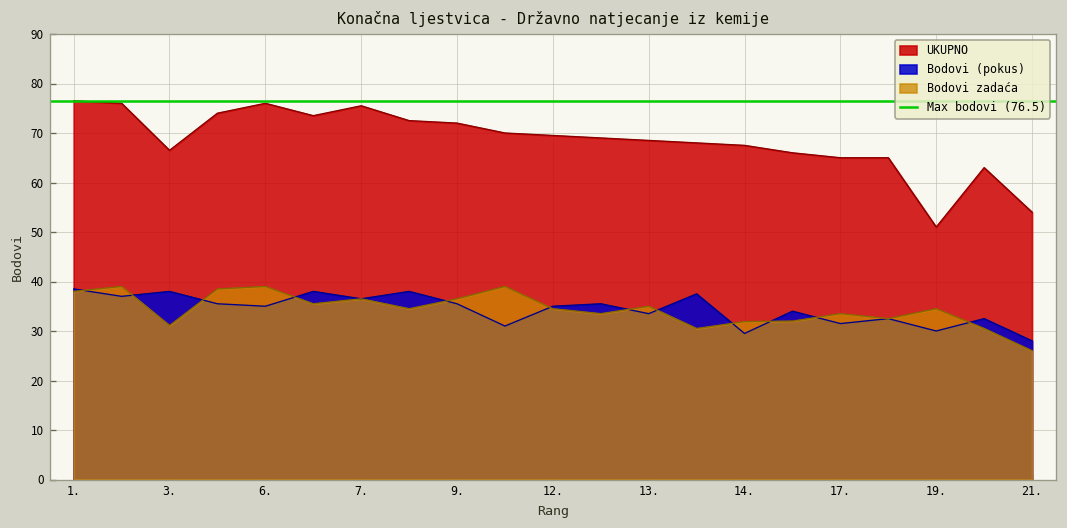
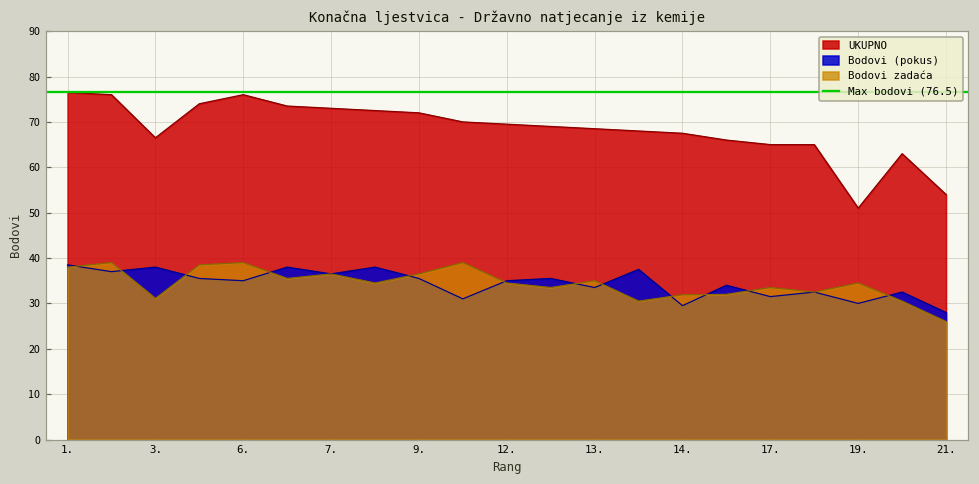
  {
    "UKUPNO": {
      "1.": 77,
      "3.": 67,
      "6.": 76,
-     "7.": 76,
+     "7.": 73,
      "9.": 72,
      "12.": 70,
      "13.": 69,
      "14.": 68,
      "17.": 65,
      "19.": 51,
      "21.": 54
    },
    "Bodovi (pokus)": {
      "3.": 38,
      "6.": 35,
      "9.": 36,
      "13.": 34,
      "14.": 30,
      "17.": 32,
      "19.": 30,
      "21.": 28
    },
    "Bodovi zadaća": {
      "3.": 31,
      "6.": 39,
      "9.": 37,
      "13.": 35,
      "14.": 32,
      "17.": 34,
      "19.": 35,
      "21.": 26
    }
  }
